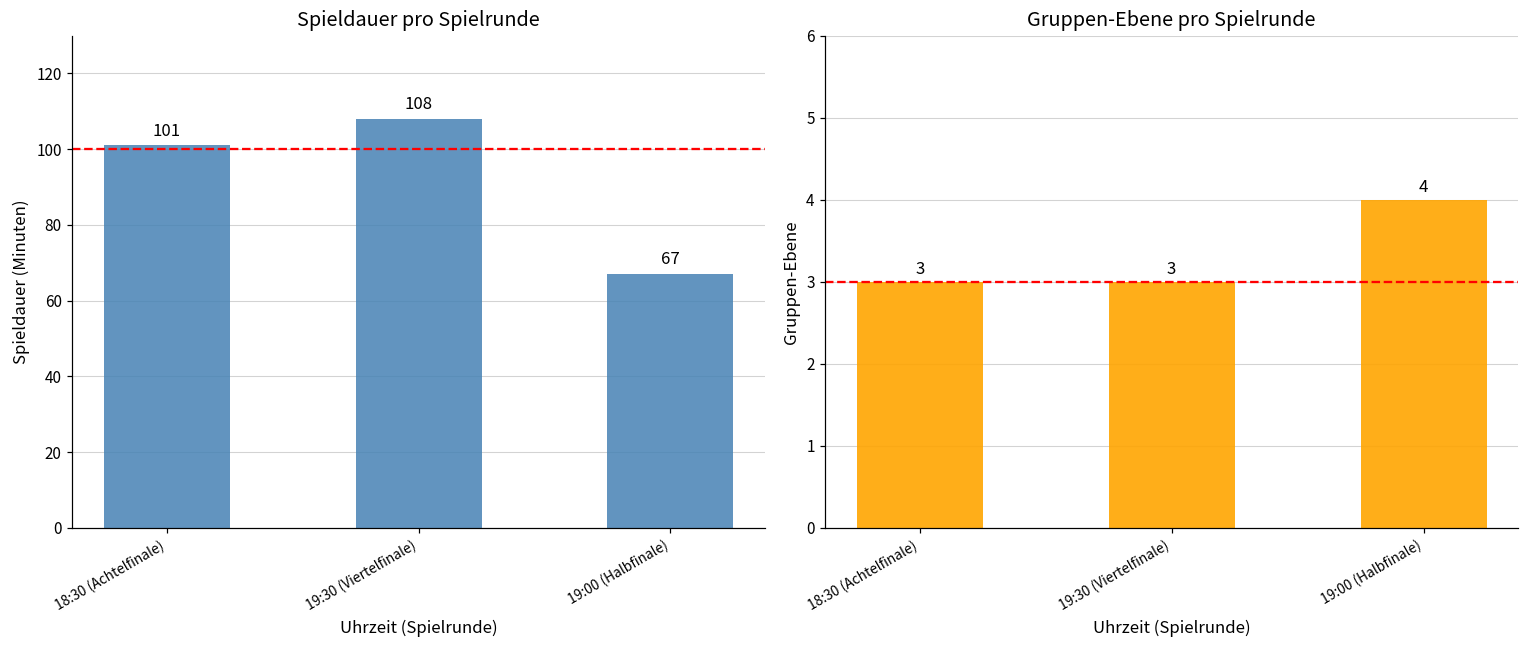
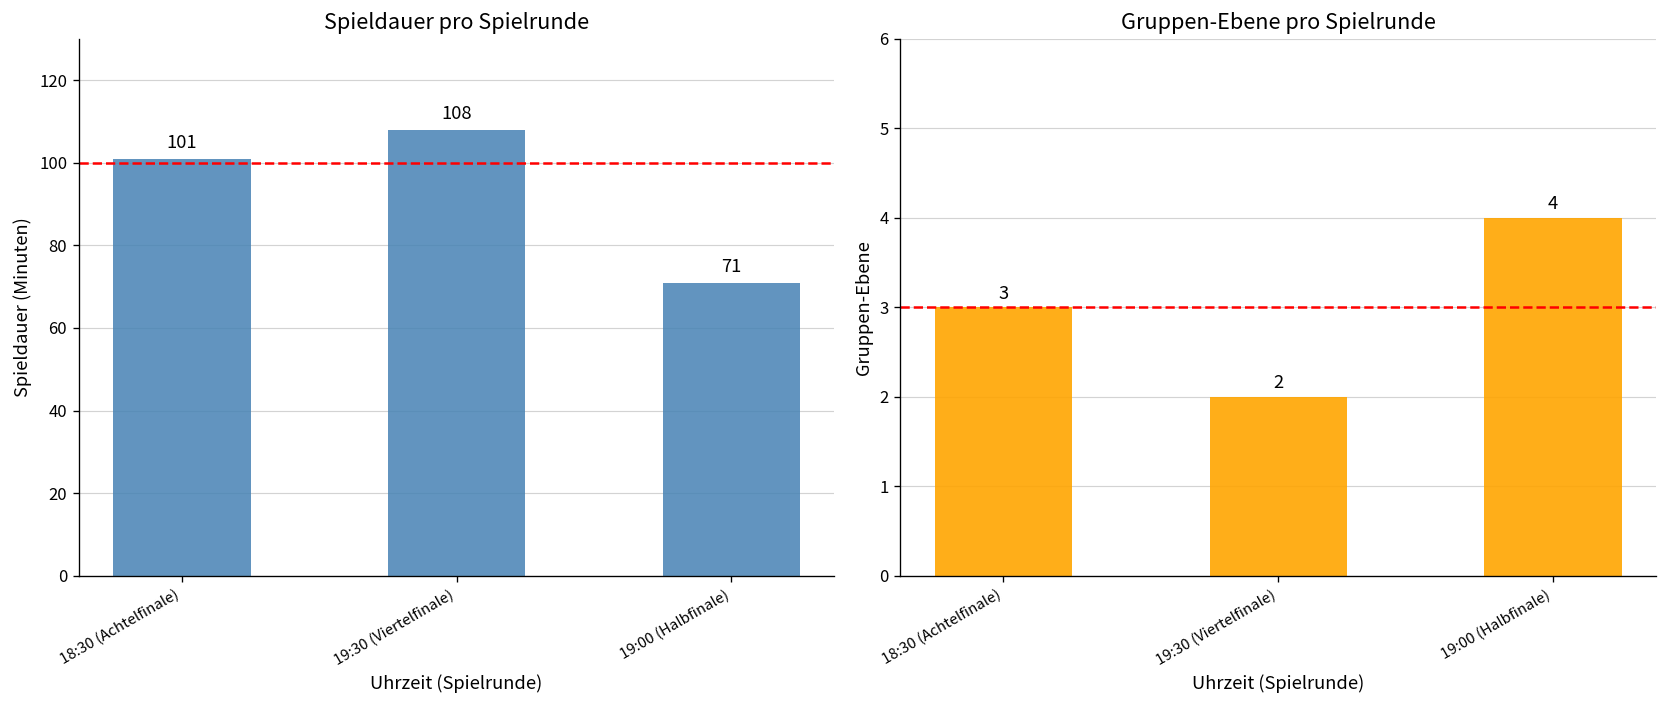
  {
    "Spieldauer pro Spielrunde": {
      "18:30 (Achtelfinale)": 101,
      "19:30 (Viertelfinale)": 108,
-     "19:00 (Halbfinale)": 67
+     "19:00 (Halbfinale)": 71
    },
    "Gruppen-Ebene pro Spielrunde": {
      "18:30 (Achtelfinale)": 3,
-     "19:30 (Viertelfinale)": 3,
+     "19:30 (Viertelfinale)": 2,
      "19:00 (Halbfinale)": 4
    }
  }
